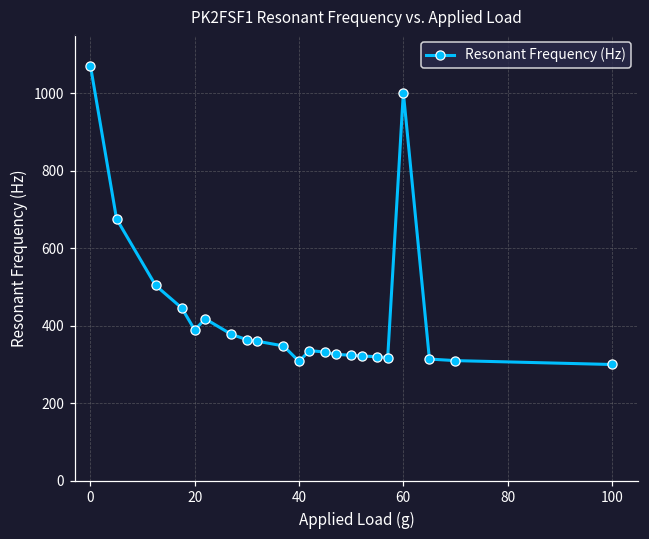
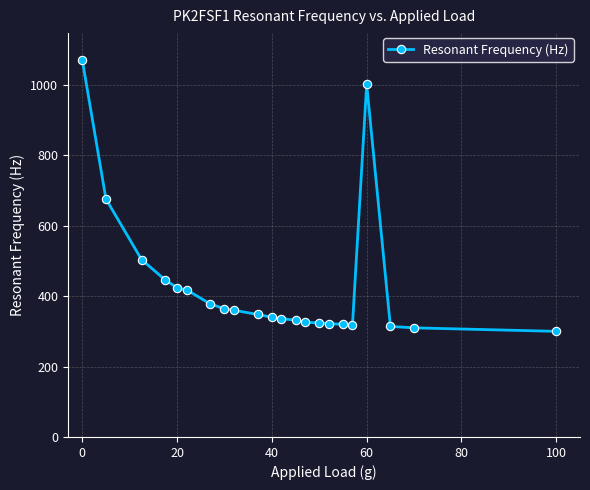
  {
    "0": 1070,
-   "20": 390,
-   "40": 310,
+   "20": 420,
+   "40": 340,
    "60": 1000,
    "100": 300
  }
